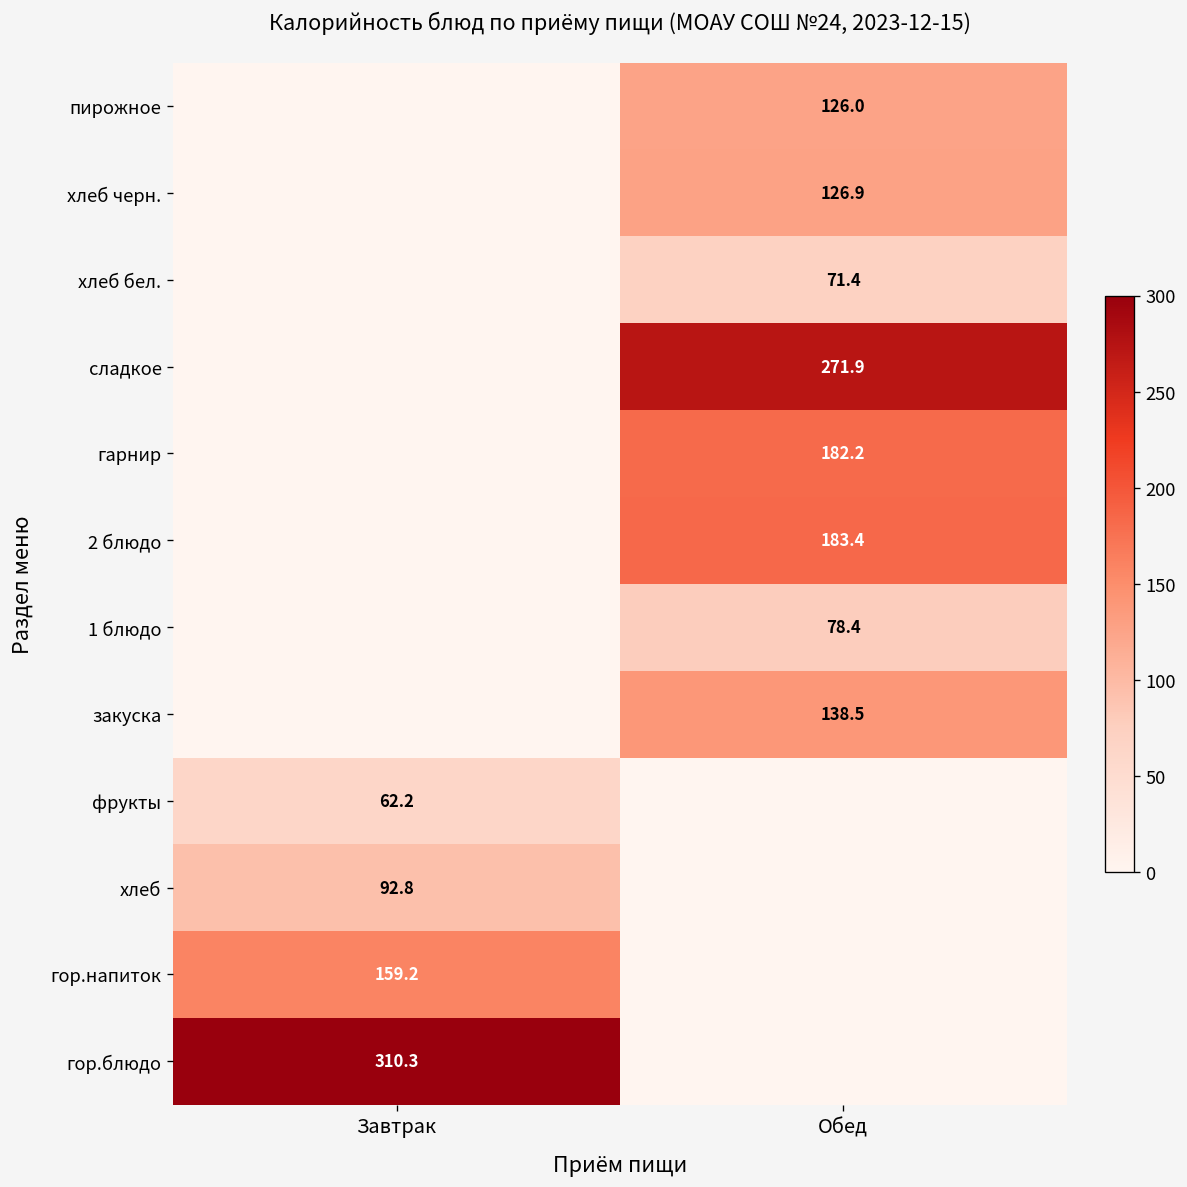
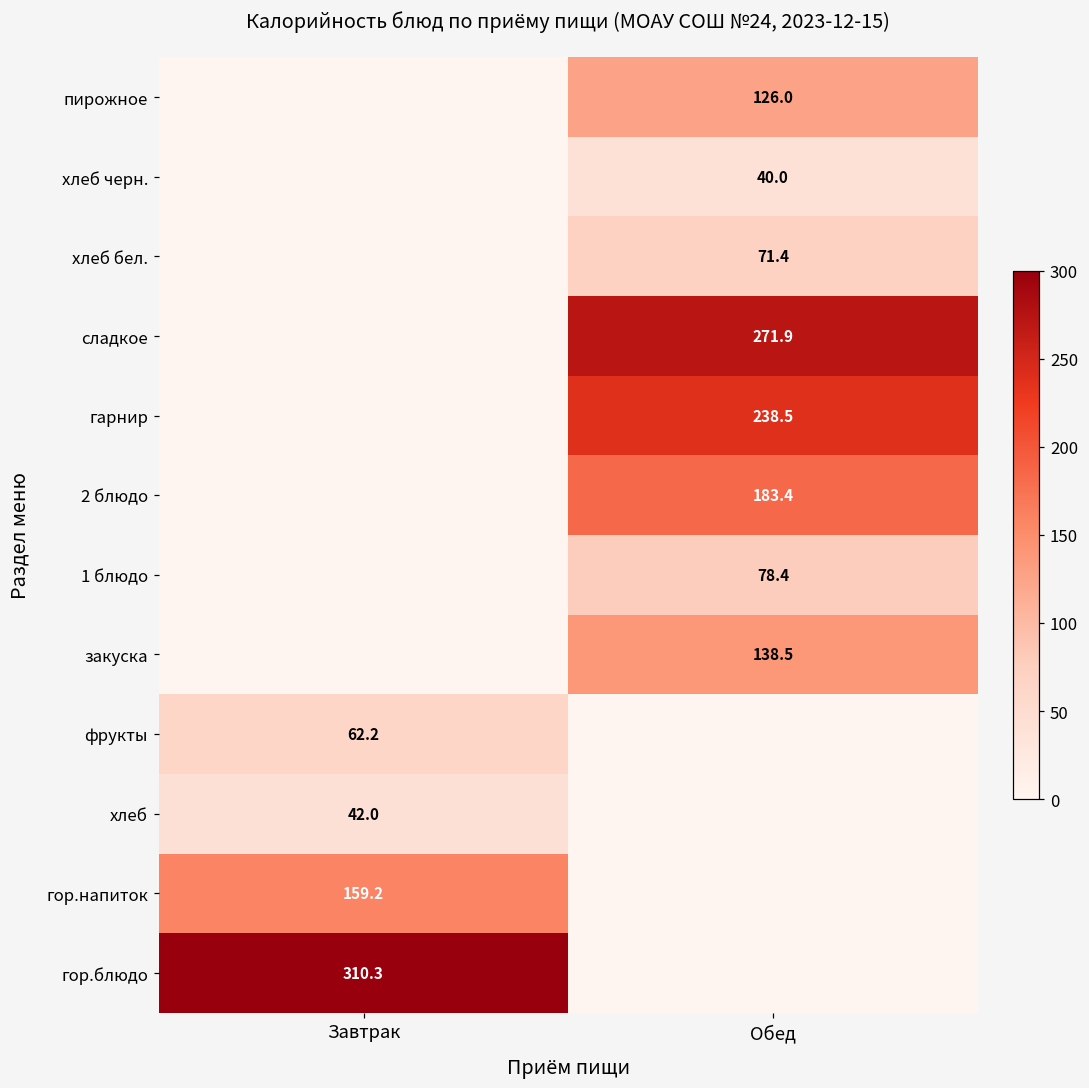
  {
    "пирожное": {
      "Обед": 126.0
    },
    "хлеб черн.": {
-     "Обед": 126.9
+     "Обед": 40.0
    },
    "хлеб бел.": {
      "Обед": 71.4
    },
    "сладкое": {
      "Обед": 271.9
    },
    "гарнир": {
-     "Обед": 182.2
+     "Обед": 238.5
    },
    "2 блюдо": {
      "Обед": 183.4
    },
    "1 блюдо": {
      "Обед": 78.4
    },
    "закуска": {
      "Обед": 138.5
    },
    "фрукты": {
      "Завтрак": 62.2
    },
    "хлеб": {
-     "Завтрак": 92.8
+     "Завтрак": 42.0
    },
    "гор.напиток": {
      "Завтрак": 159.2
    },
    "гор.блюдо": {
      "Завтрак": 310.3
    }
  }
